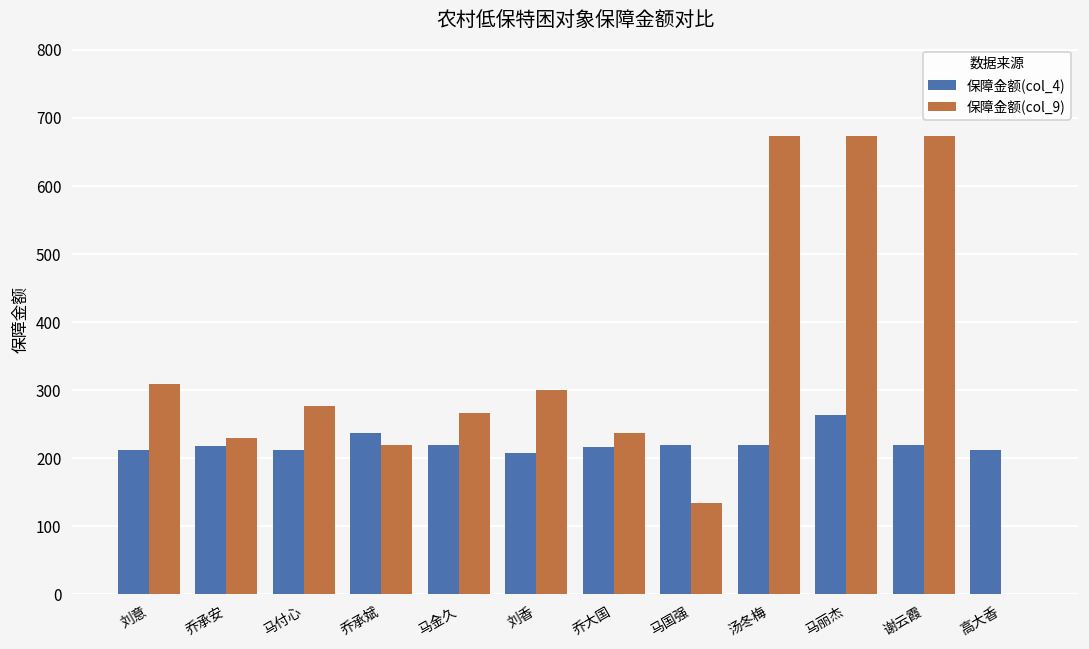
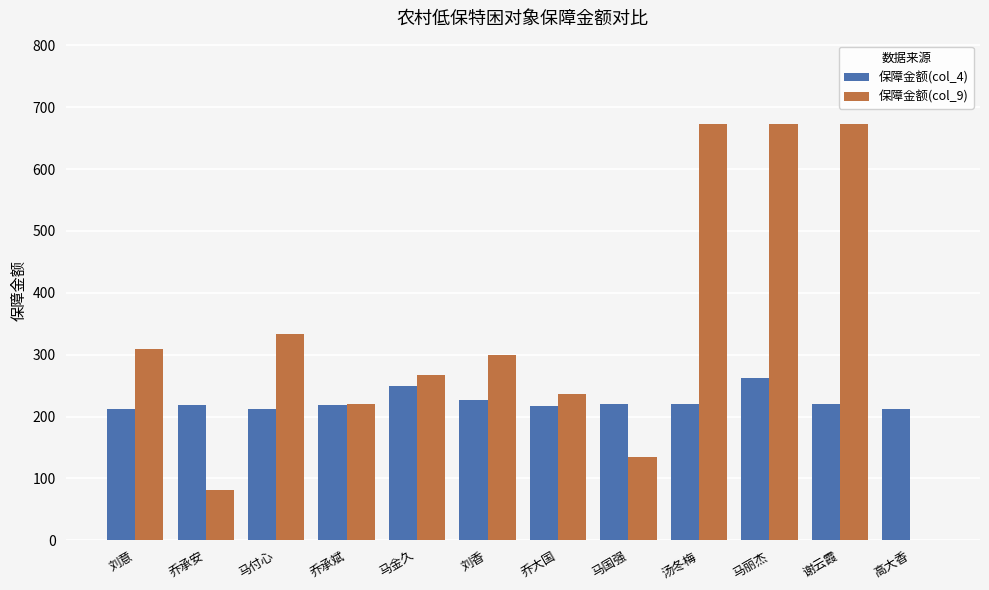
  {
    "保障金额(col_4)": {
      "刘意": 210,
      "乔承安": 220,
      "马付心": 210,
-     "乔承斌": 240,
-     "马金久": 220,
-     "刘香": 210,
+     "乔承斌": 220,
+     "马金久": 250,
+     "刘香": 230,
      "乔大国": 220,
      "马国强": 220,
      "汤冬梅": 220,
      "马丽杰": 260,
      "谢云霞": 220,
      "高大香": 210
    },
    "保障金额(col_9)": {
      "刘意": 310,
-     "乔承安": 230,
-     "马付心": 280,
+     "乔承安": 80,
+     "马付心": 330,
      "乔承斌": 220,
      "马金久": 270,
      "刘香": 300,
      "乔大国": 240,
      "马国强": 130,
      "汤冬梅": 670,
      "马丽杰": 670,
      "谢云霞": 670,
      "高大香": 0
    }
  }
